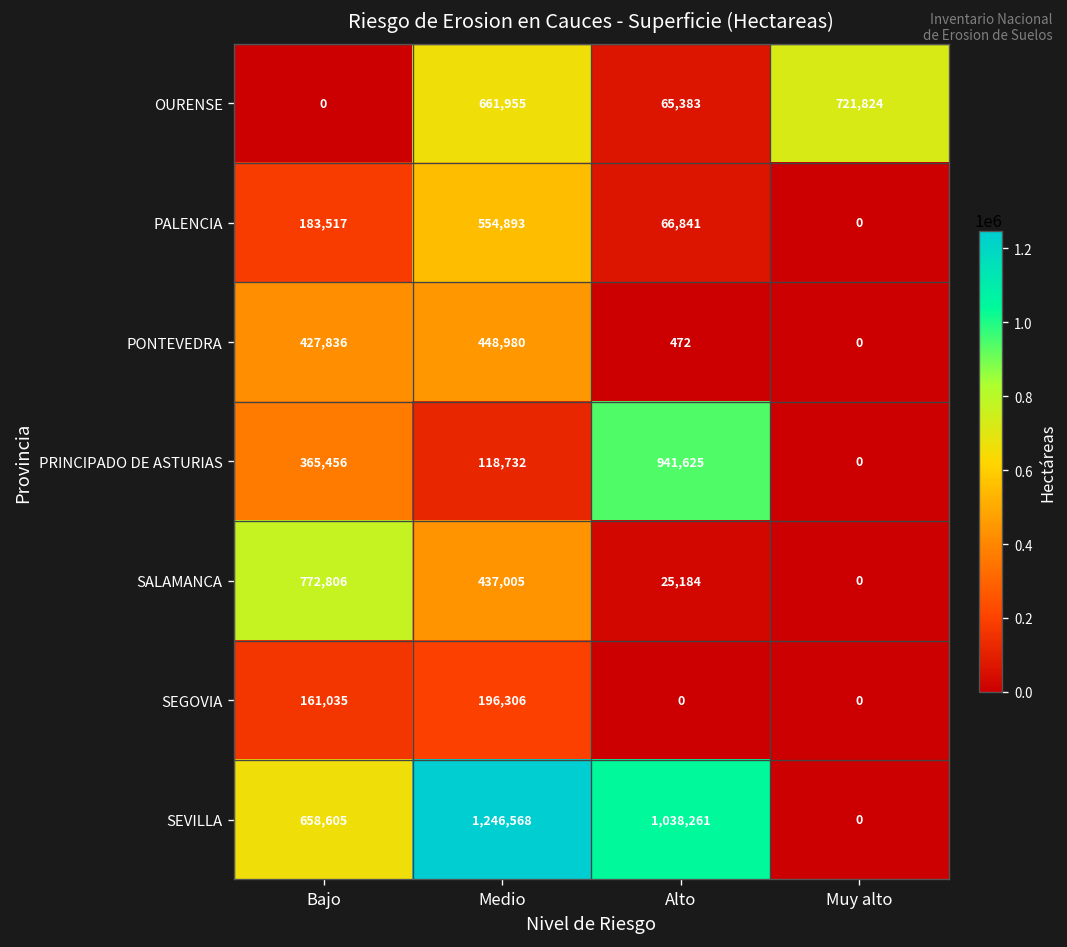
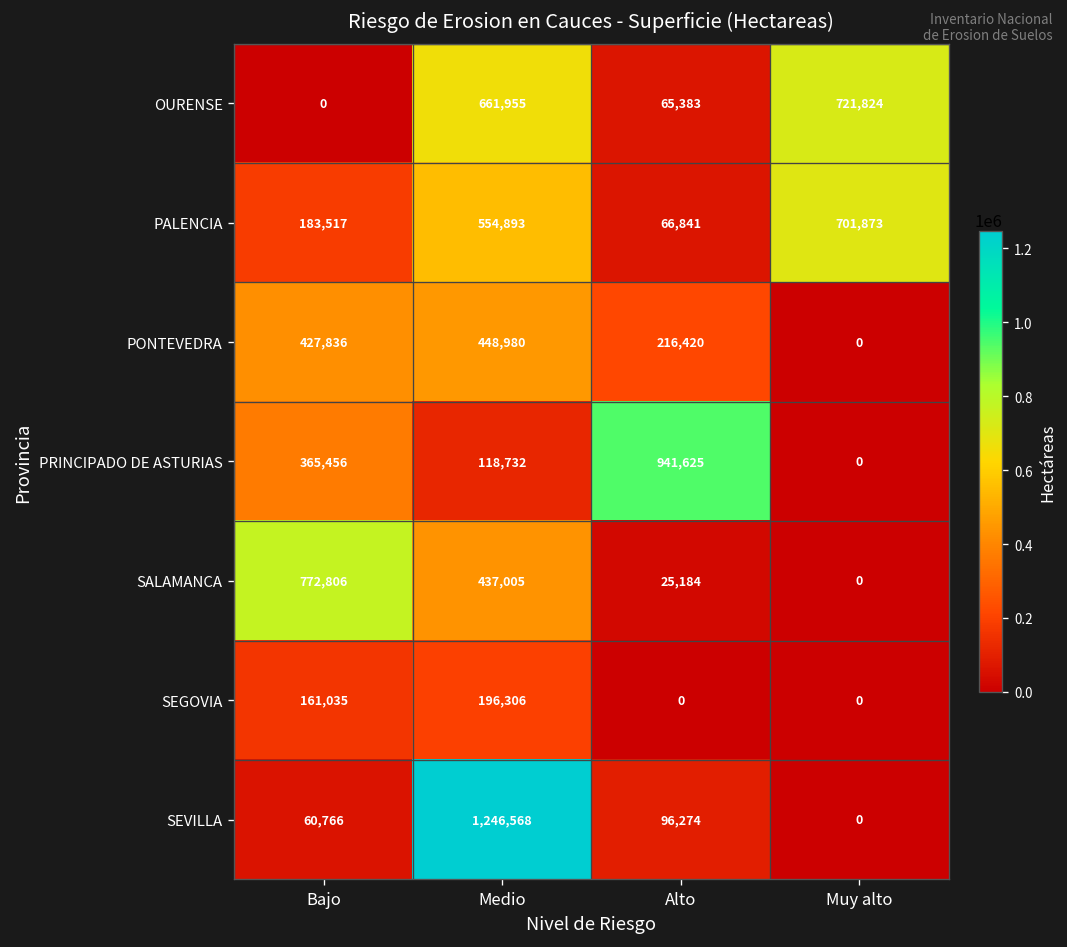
  {
    "OURENSE": {
      "Bajo": "0",
      "Medio": "661,955",
      "Alto": "65,383",
      "Muy alto": "721,824"
    },
    "PALENCIA": {
      "Bajo": "183,517",
      "Medio": "554,893",
      "Alto": "66,841",
-     "Muy alto": "0"
+     "Muy alto": "701,873"
    },
    "PONTEVEDRA": {
      "Bajo": "427,836",
      "Medio": "448,980",
-     "Alto": "472",
+     "Alto": "216,420",
      "Muy alto": "0"
    },
    "PRINCIPADO DE ASTURIAS": {
      "Bajo": "365,456",
      "Medio": "118,732",
      "Alto": "941,625",
      "Muy alto": "0"
    },
    "SALAMANCA": {
      "Bajo": "772,806",
      "Medio": "437,005",
      "Alto": "25,184",
      "Muy alto": "0"
    },
    "SEGOVIA": {
      "Bajo": "161,035",
      "Medio": "196,306",
      "Alto": "0",
      "Muy alto": "0"
    },
    "SEVILLA": {
-     "Bajo": "658,605",
+     "Bajo": "60,766",
      "Medio": "1,246,568",
-     "Alto": "1,038,261",
+     "Alto": "96,274",
      "Muy alto": "0"
    }
  }
